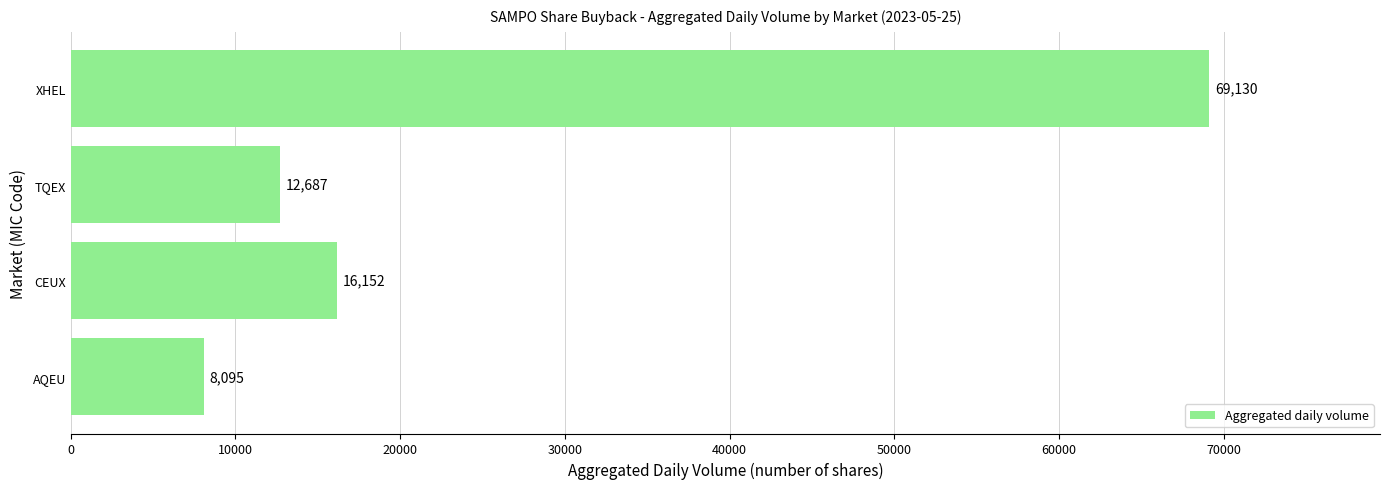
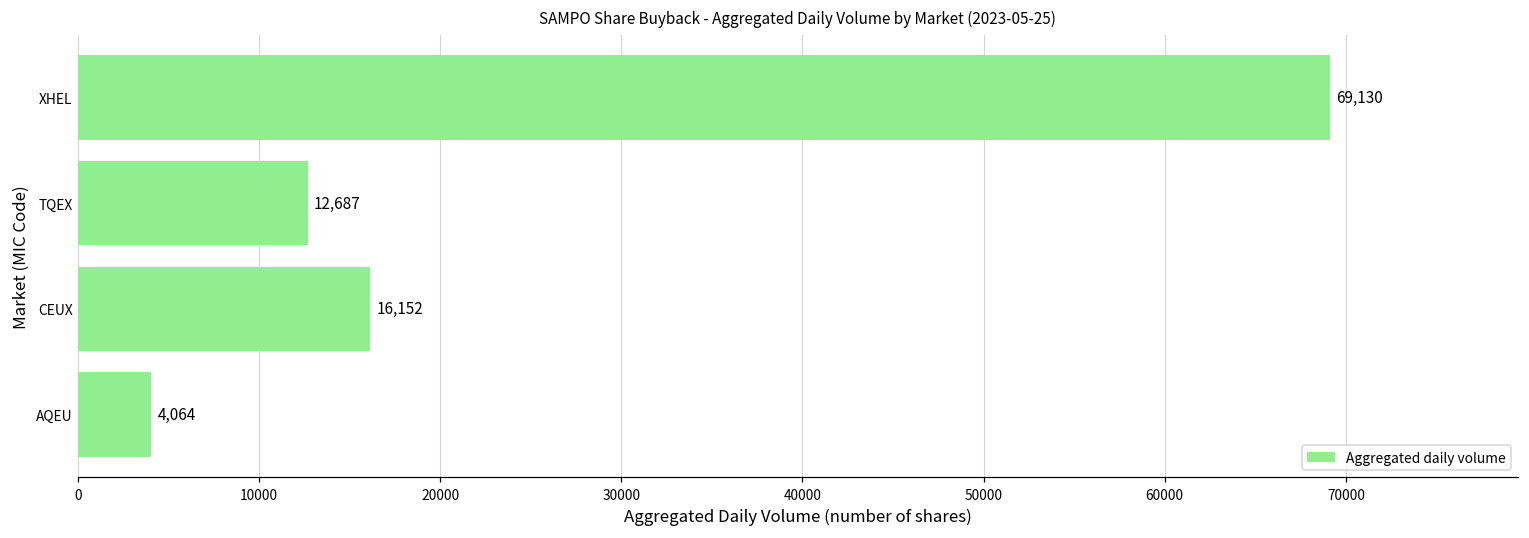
  {
    "XHEL": "69,130",
    "TQEX": "12,687",
    "CEUX": "16,152",
-   "AQEU": "8,095"
+   "AQEU": "4,064"
  }
